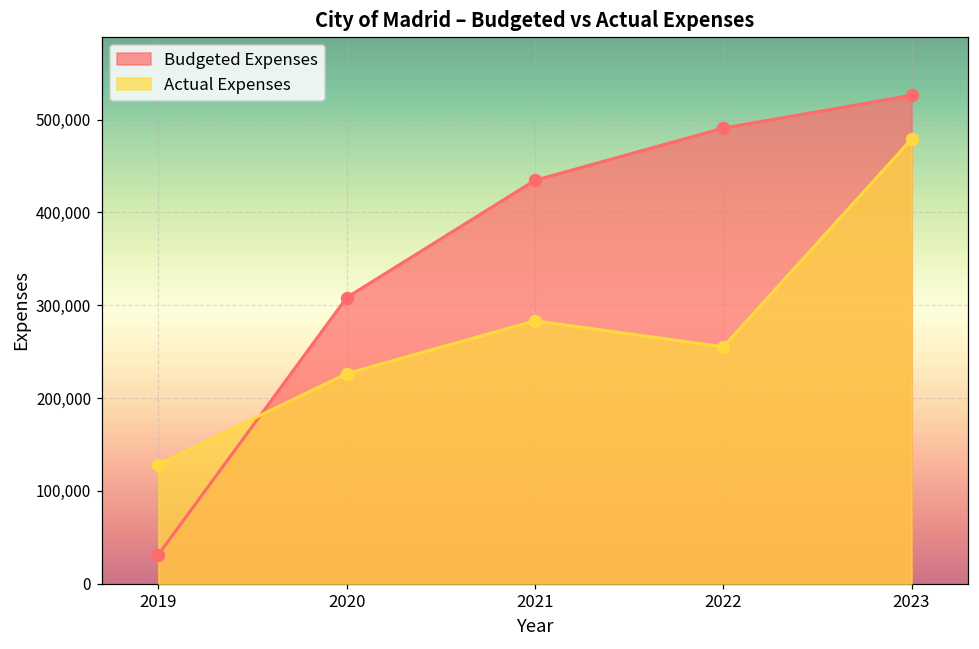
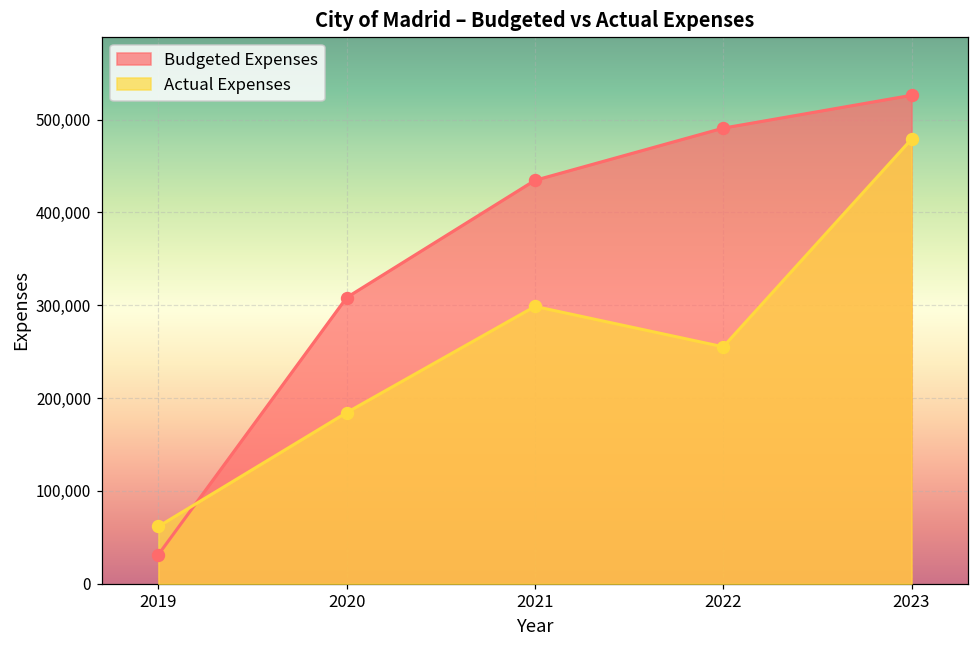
  {
    "Budgeted Expenses": {
      "2019": "30,000",
      "2020": "310,000",
      "2021": "430,000",
      "2022": "490,000",
      "2023": "530,000"
    },
    "Actual Expenses": {
-     "2019": "130,000",
-     "2020": "230,000",
-     "2021": "280,000",
+     "2019": "60,000",
+     "2020": "180,000",
+     "2021": "300,000",
      "2022": "260,000",
      "2023": "480,000"
    }
  }
